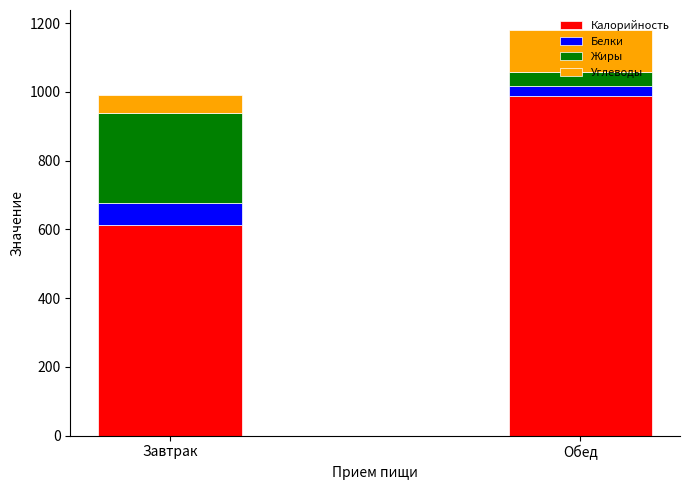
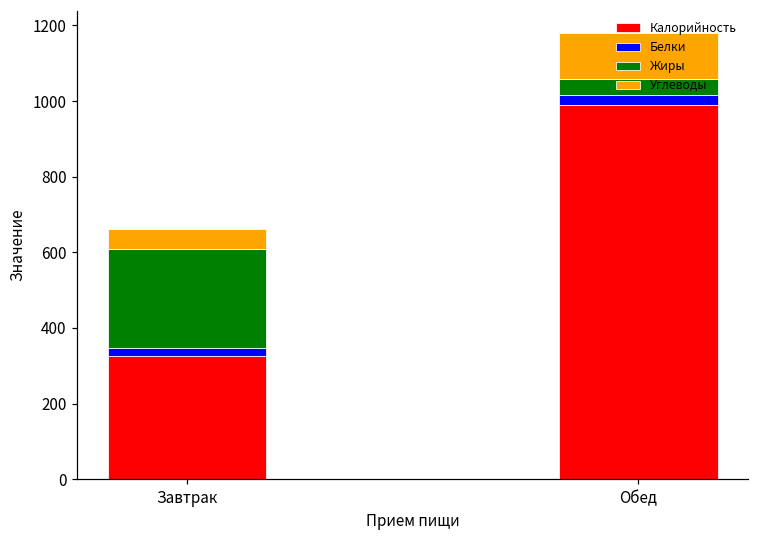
  {
    "Калорийность": {
-     "Завтрак": 610,
+     "Завтрак": 330,
      "Обед": 990
    },
    "Белки": {
-     "Завтрак": 60,
+     "Завтрак": 20,
      "Обед": 30
    },
    "Жиры": {
      "Завтрак": 260,
      "Обед": 40
    },
    "Углеводы": {
      "Завтрак": 50,
      "Обед": 120
    }
  }
